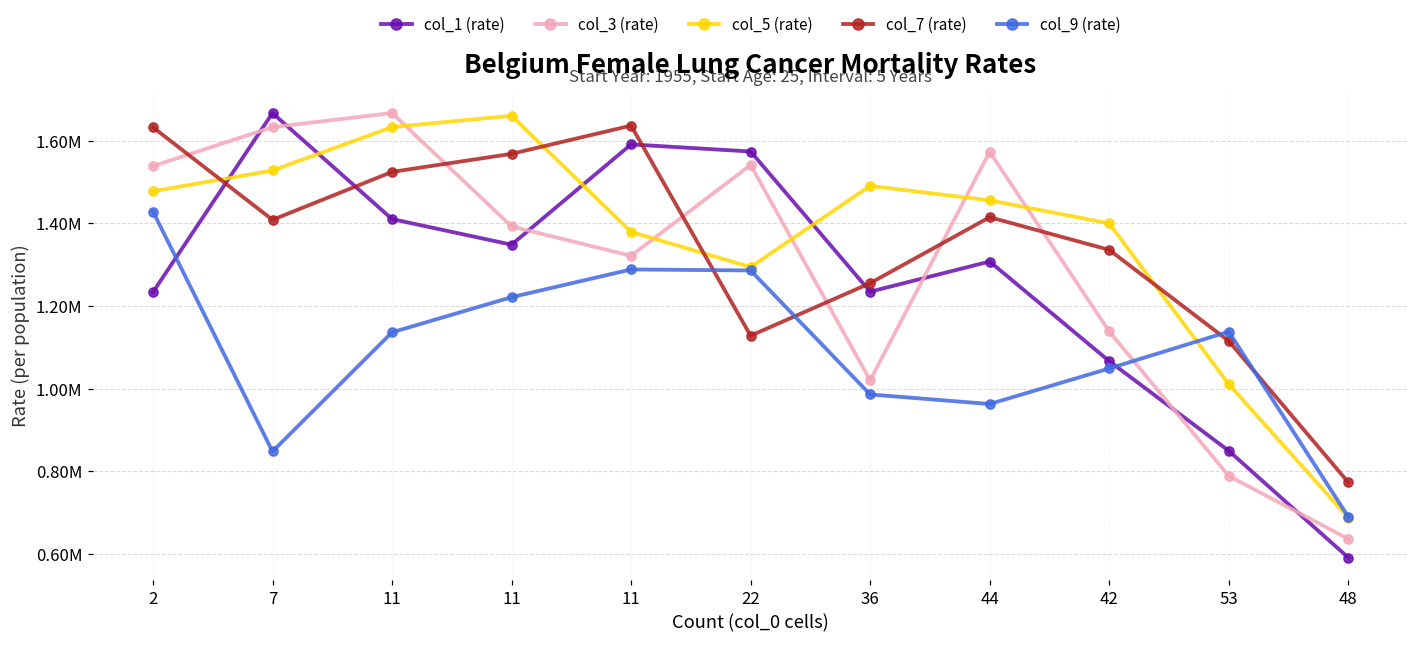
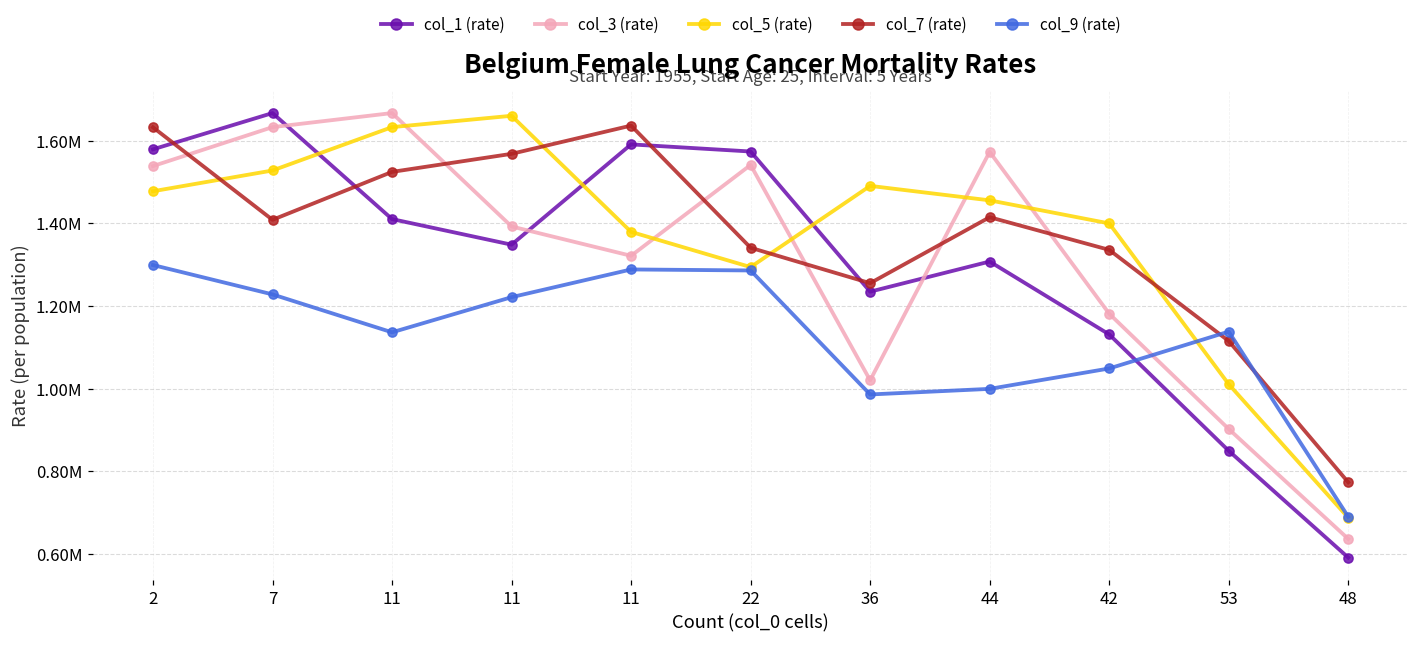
  {
    "col_1 (rate)": {
-     "2": 1230000,
+     "2": 1580000,
      "7": 1670000,
      "22": 1570000,
      "36": 1230000,
      "44": 1310000,
-     "42": 1070000,
+     "42": 1130000,
      "53": 850000,
      "48": 590000
    },
    "col_3 (rate)": {
      "2": 1540000,
      "7": 1630000,
      "22": 1540000,
      "36": 1020000,
      "44": 1570000,
-     "42": 1140000,
-     "53": 790000,
+     "42": 1180000,
+     "53": 900000,
      "48": 640000
    },
    "col_5 (rate)": {
      "2": 1480000,
      "7": 1530000,
      "22": 1290000,
      "36": 1490000,
      "44": 1460000,
      "42": 1400000,
      "53": 1010000
    },
    "col_7 (rate)": {
      "2": 1630000,
      "7": 1410000,
-     "22": 1130000,
+     "22": 1340000,
      "36": 1260000,
      "44": 1410000,
      "42": 1340000,
      "53": 1120000,
      "48": 770000
    },
    "col_9 (rate)": {
-     "2": 1430000,
-     "7": 850000,
+     "2": 1300000,
+     "7": 1230000,
      "22": 1290000,
      "36": 990000,
-     "44": 960000,
+     "44": 1000000,
      "42": 1050000,
      "53": 1140000
    }
  }
